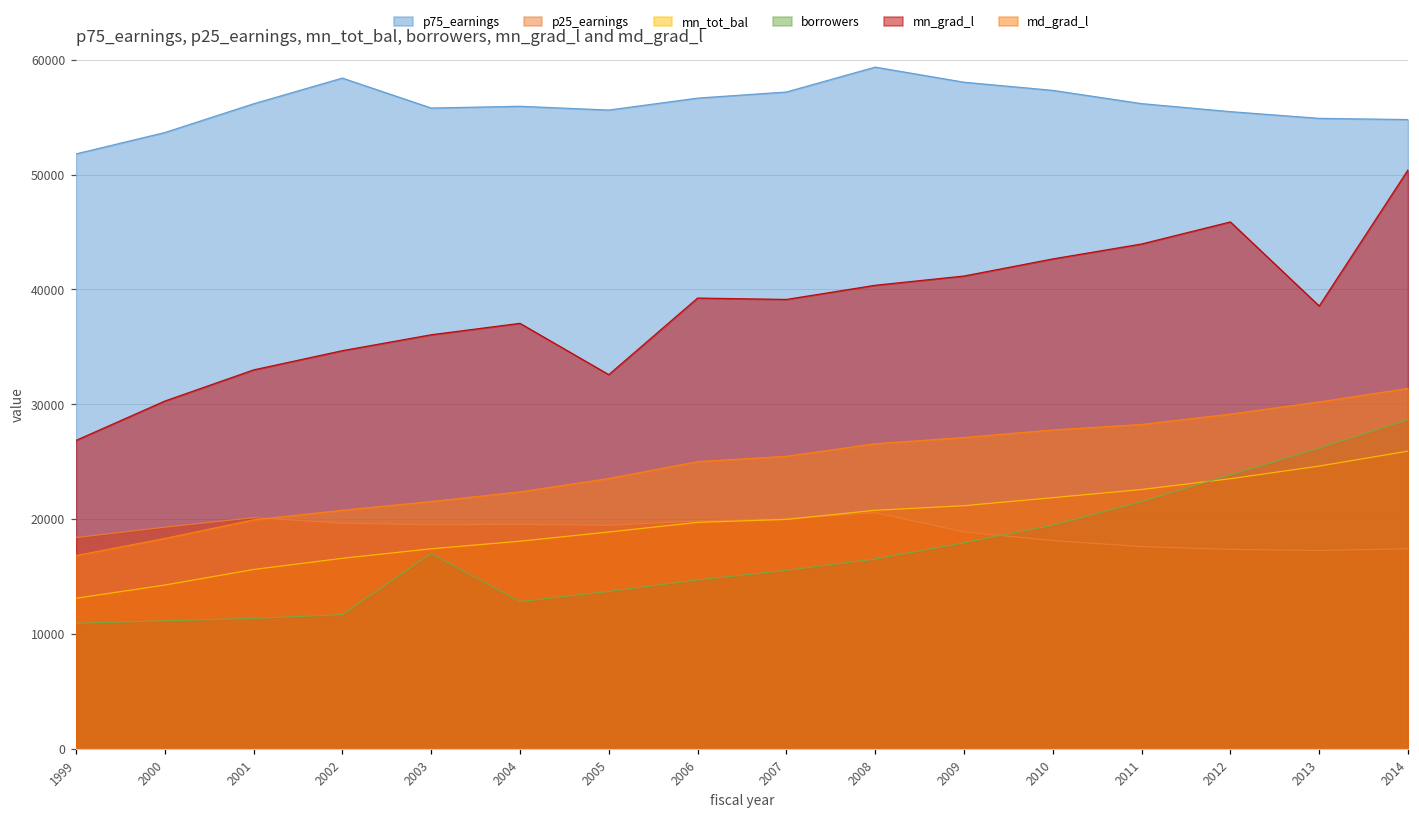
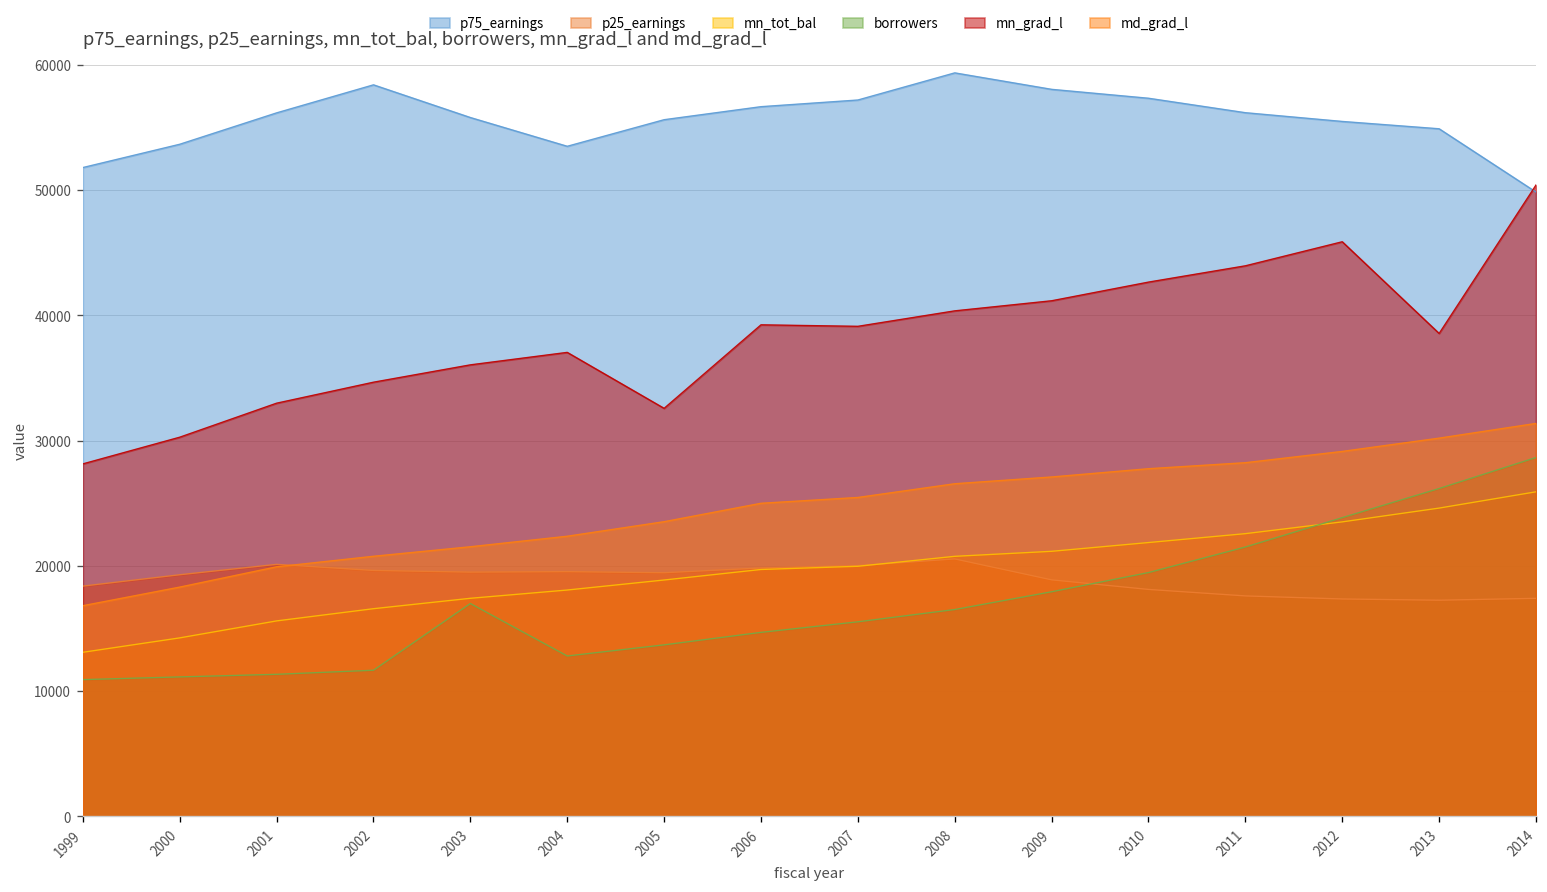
  {
    "p75_earnings": {
      "1999": 51800,
      "2000": 53700,
      "2001": 56200,
      "2002": 58400,
      "2003": 55800,
-     "2004": 55900,
+     "2004": 53500,
      "2005": 55600,
      "2006": 56700,
      "2007": 57200,
      "2008": 59400,
      "2009": 58000,
      "2010": 57300,
      "2011": 56200,
      "2012": 55500,
      "2013": 54900,
-     "2014": 54800
+     "2014": 49800
    },
    "borrowers": {
      "1999": 10900,
      "2000": 11100,
      "2001": 11300,
      "2002": 11700,
      "2003": 17000,
      "2004": 12800,
      "2005": 13700,
      "2006": 14700,
      "2007": 15500,
      "2008": 16500,
      "2009": 17900,
      "2010": 19500,
      "2011": 21500,
      "2012": 23900,
      "2013": 26200,
      "2014": 28700
    },
    "mn_grad_l": {
-     "1999": 26900,
+     "1999": 28100,
      "2000": 30300,
      "2001": 33000,
      "2002": 34700,
      "2003": 36100,
      "2004": 37000,
      "2005": 32600,
      "2006": 39200,
      "2007": 39100,
      "2008": 40400,
      "2009": 41200,
      "2010": 42700,
      "2011": 44000,
      "2012": 45900,
      "2013": 38600,
      "2014": 50400
    }
  }
